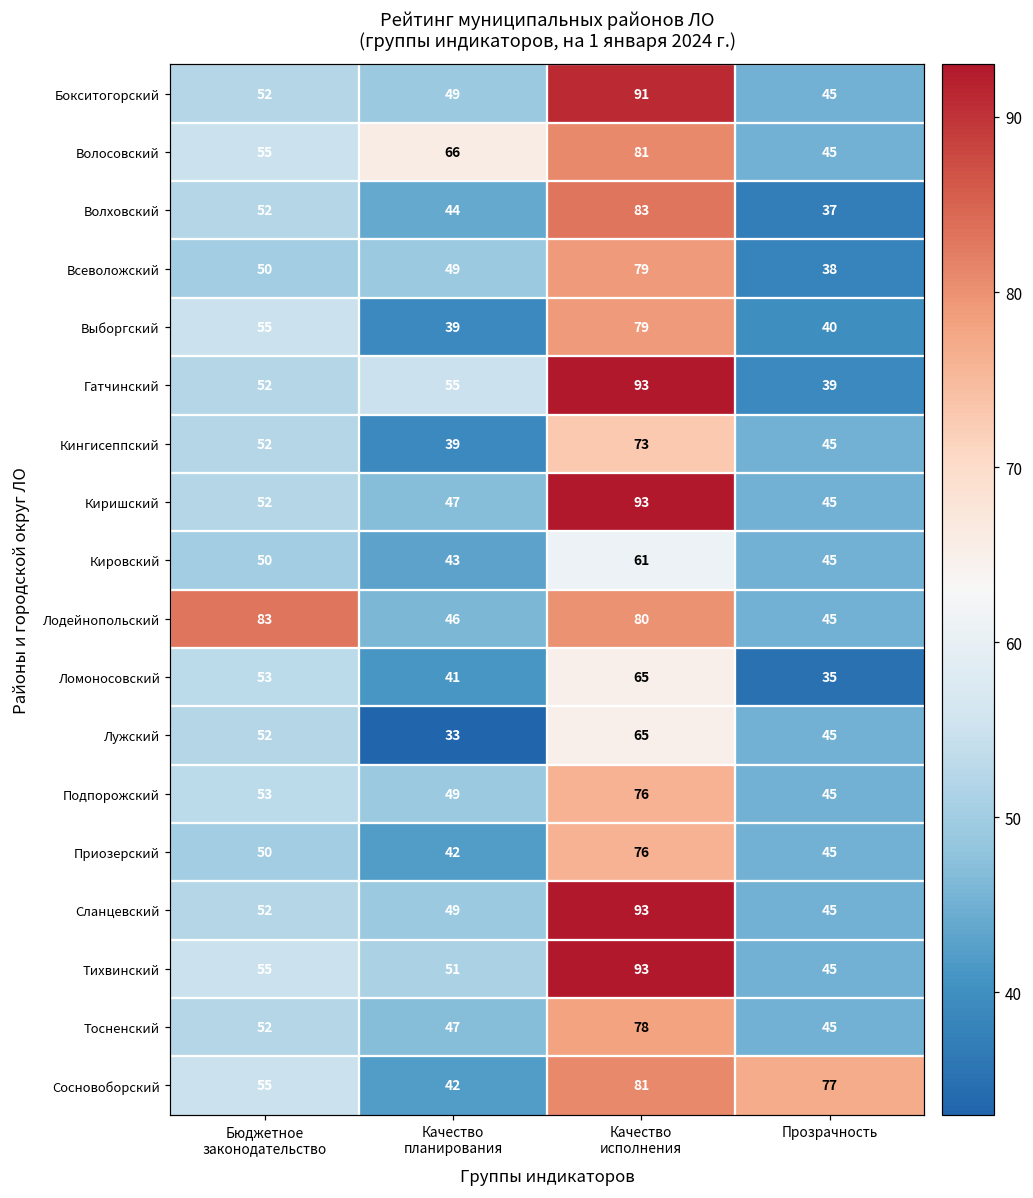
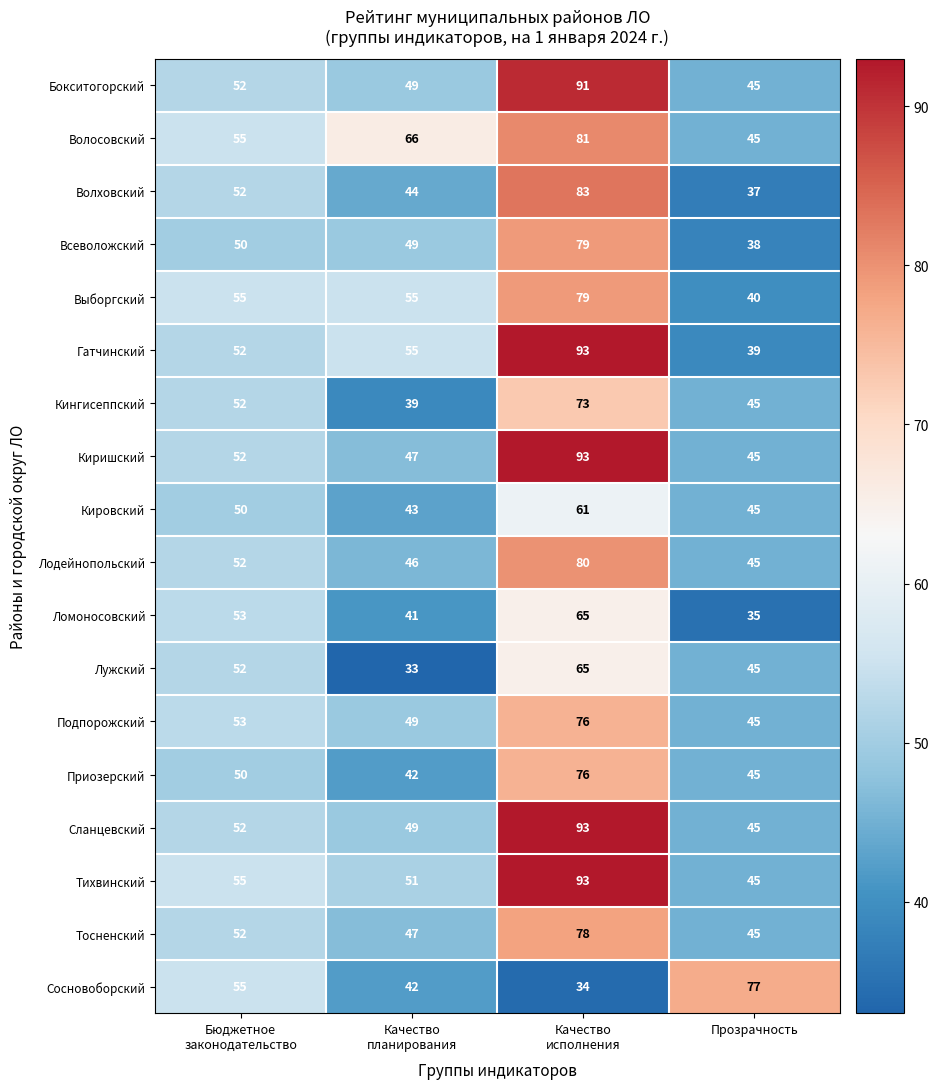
  {
    "Бокситогорский": {
      "Бюджетное законодательство": 52,
      "Качество планирования": 49,
      "Качество исполнения": 91,
      "Прозрачность": 45
    },
    "Волосовский": {
      "Бюджетное законодательство": 55,
      "Качество планирования": 66,
      "Качество исполнения": 81,
      "Прозрачность": 45
    },
    "Волховский": {
      "Бюджетное законодательство": 52,
      "Качество планирования": 44,
      "Качество исполнения": 83,
      "Прозрачность": 37
    },
    "Всеволожский": {
      "Бюджетное законодательство": 50,
      "Качество планирования": 49,
      "Качество исполнения": 79,
      "Прозрачность": 38
    },
    "Выборгский": {
      "Бюджетное законодательство": 55,
-     "Качество планирования": 39,
+     "Качество планирования": 55,
      "Качество исполнения": 79,
      "Прозрачность": 40
    },
    "Гатчинский": {
      "Бюджетное законодательство": 52,
      "Качество планирования": 55,
      "Качество исполнения": 93,
      "Прозрачность": 39
    },
    "Кингисеппский": {
      "Бюджетное законодательство": 52,
      "Качество планирования": 39,
      "Качество исполнения": 73,
      "Прозрачность": 45
    },
    "Киришский": {
      "Бюджетное законодательство": 52,
      "Качество планирования": 47,
      "Качество исполнения": 93,
      "Прозрачность": 45
    },
    "Кировский": {
      "Бюджетное законодательство": 50,
      "Качество планирования": 43,
      "Качество исполнения": 61,
      "Прозрачность": 45
    },
    "Лодейнопольский": {
-     "Бюджетное законодательство": 83,
+     "Бюджетное законодательство": 52,
      "Качество планирования": 46,
      "Качество исполнения": 80,
      "Прозрачность": 45
    },
    "Ломоносовский": {
      "Бюджетное законодательство": 53,
      "Качество планирования": 41,
      "Качество исполнения": 65,
      "Прозрачность": 35
    },
    "Лужский": {
      "Бюджетное законодательство": 52,
      "Качество планирования": 33,
      "Качество исполнения": 65,
      "Прозрачность": 45
    },
    "Подпорожский": {
      "Бюджетное законодательство": 53,
      "Качество планирования": 49,
      "Качество исполнения": 76,
      "Прозрачность": 45
    },
    "Приозерский": {
      "Бюджетное законодательство": 50,
      "Качество планирования": 42,
      "Качество исполнения": 76,
      "Прозрачность": 45
    },
    "Сланцевский": {
      "Бюджетное законодательство": 52,
      "Качество планирования": 49,
      "Качество исполнения": 93,
      "Прозрачность": 45
    },
    "Тихвинский": {
      "Бюджетное законодательство": 55,
      "Качество планирования": 51,
      "Качество исполнения": 93,
      "Прозрачность": 45
    },
    "Тосненский": {
      "Бюджетное законодательство": 52,
      "Качество планирования": 47,
      "Качество исполнения": 78,
      "Прозрачность": 45
    },
    "Сосновоборский": {
      "Бюджетное законодательство": 55,
      "Качество планирования": 42,
-     "Качество исполнения": 81,
+     "Качество исполнения": 34,
      "Прозрачность": 77
    }
  }
